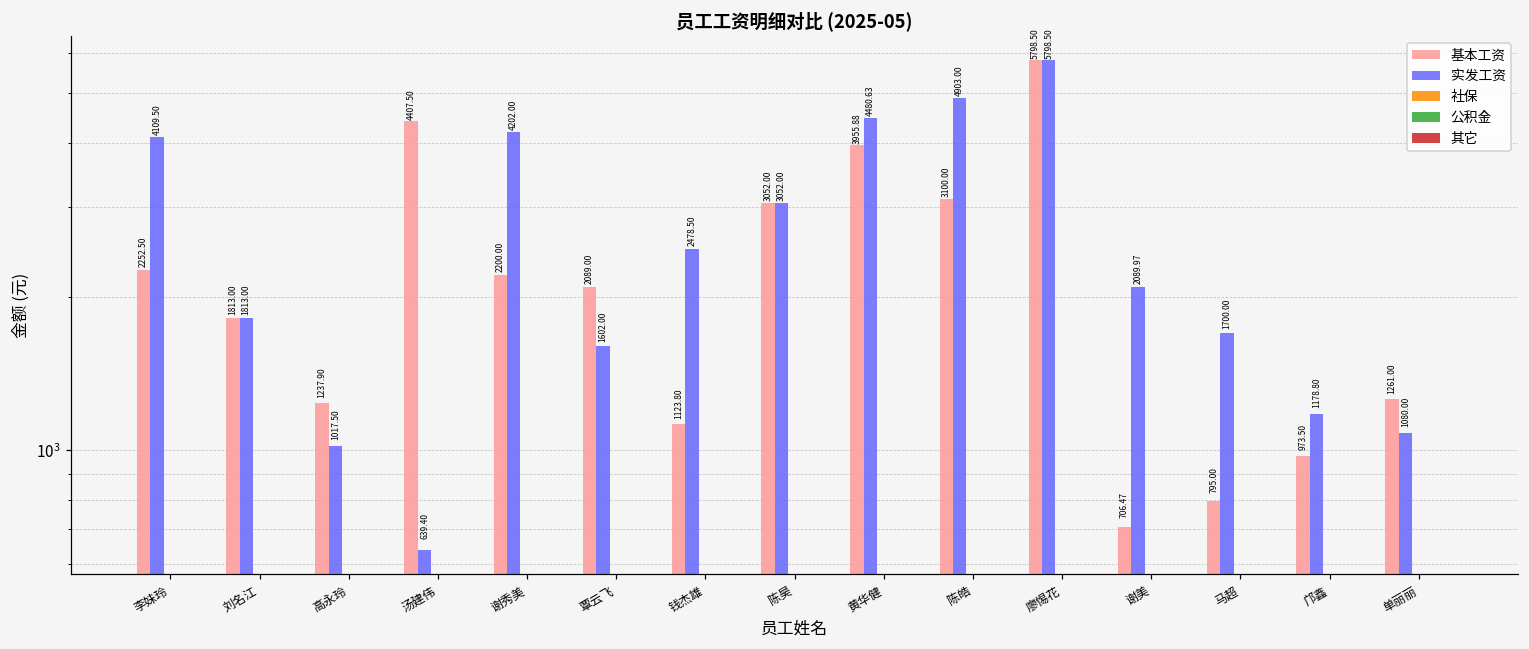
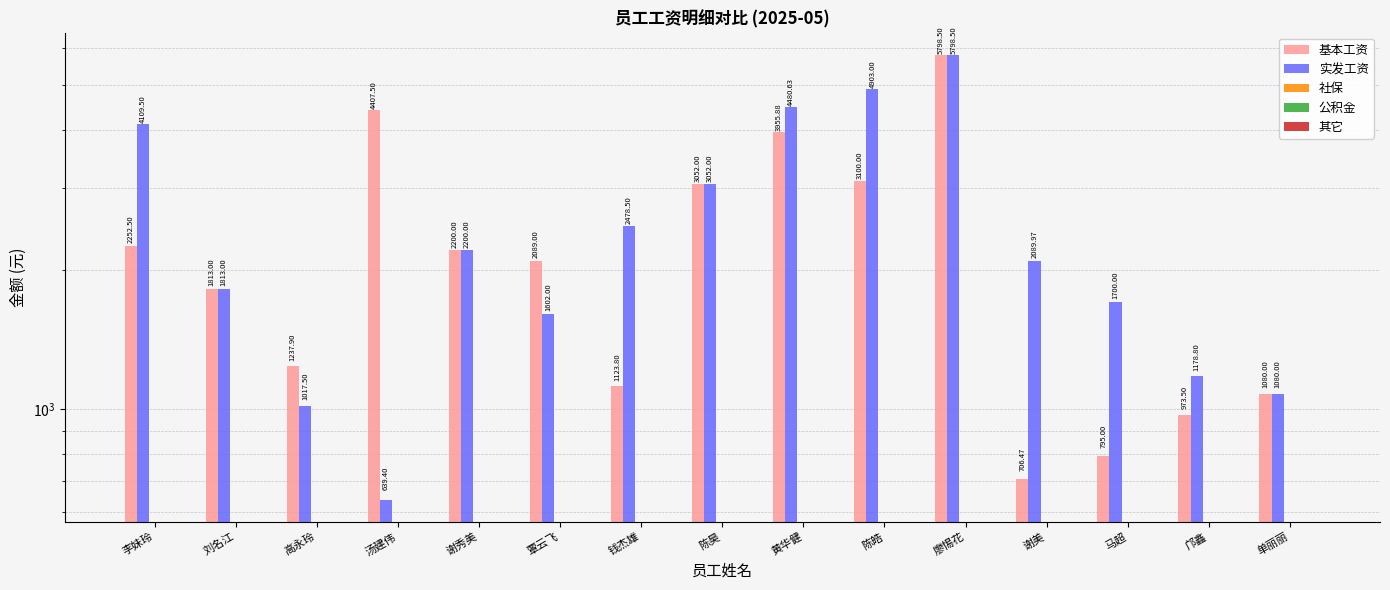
  {
    "基本工资": {
      "李妹玲": 2252.50,
      "刘名江": 1813.00,
      "高永玲": 1237.90,
      "汤建伟": 4407.50,
      "谢秀美": 2200.00,
      "覃云飞": 2089.00,
      "钱杰雄": 1123.80,
      "陈昊": 3052.00,
      "黄华健": 3955.88,
      "陈皓": 3100.00,
      "廖惕花": 5798.50,
      "谢美": 706.47,
      "马超": 795.00,
      "邝鑫": 973.50,
-     "单丽丽": 1261.00
+     "单丽丽": 1080.00
    },
    "实发工资": {
      "李妹玲": 4109.50,
      "刘名江": 1813.00,
      "高永玲": 1017.50,
      "汤建伟": 639.40,
-     "谢秀美": 4202.00,
+     "谢秀美": 2200.00,
      "覃云飞": 1602.00,
      "钱杰雄": 2478.50,
      "陈昊": 3052.00,
      "黄华健": 4480.63,
      "陈皓": 4903.00,
      "廖惕花": 5798.50,
      "谢美": 2089.97,
      "马超": 1700.00,
      "邝鑫": 1178.80,
      "单丽丽": 1080.00
    }
  }
